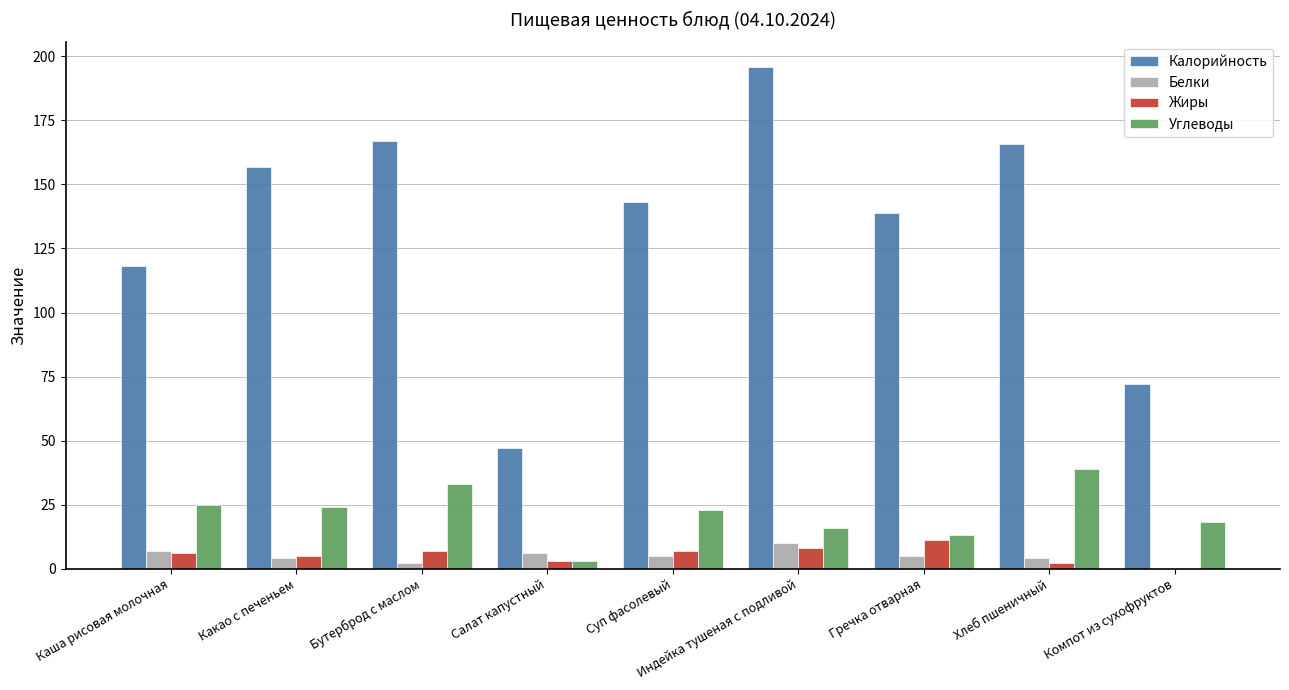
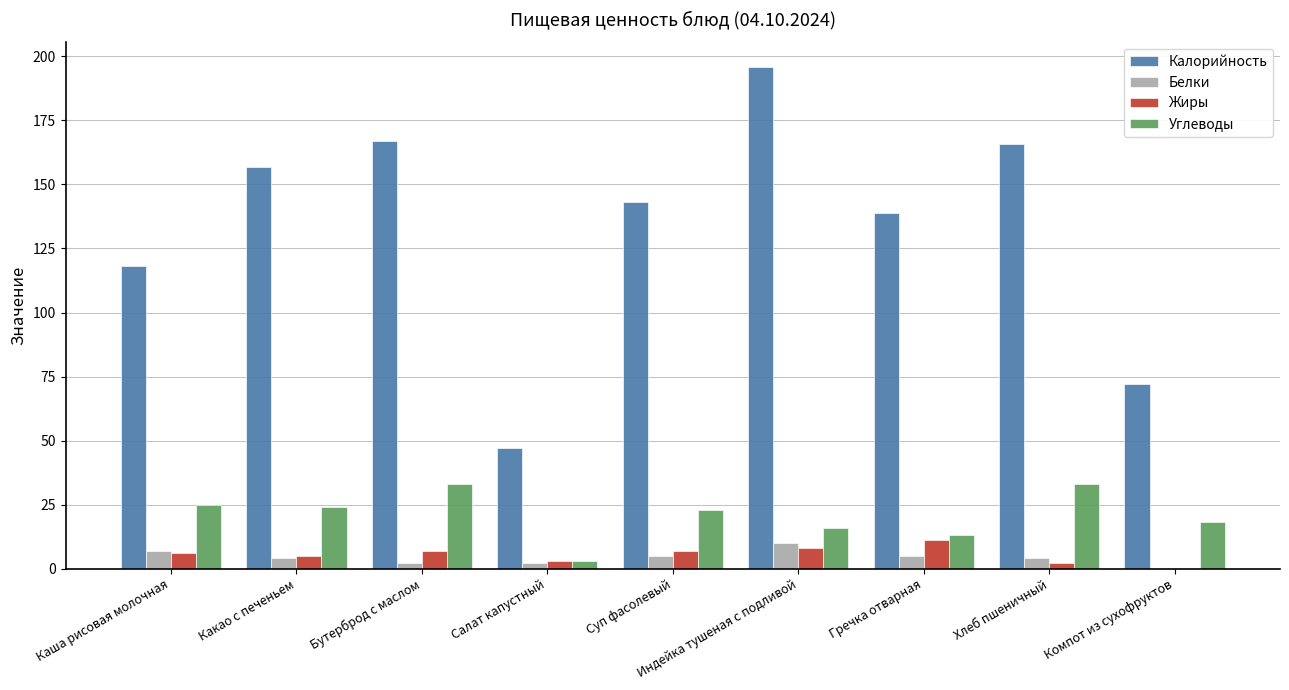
  {
    "Калорийность": {
      "Каша рисовая молочная": 118,
      "Какао с печеньем": 157,
      "Бутерброд с маслом": 167,
      "Салат капустный": 47,
      "Суп фасолевый": 143,
      "Индейка тушеная с подливой": 196,
      "Гречка отварная": 139,
      "Хлеб пшеничный": 166,
      "Компот из сухофруктов": 72
    },
    "Белки": {
      "Каша рисовая молочная": 7,
      "Какао с печеньем": 4,
      "Бутерброд с маслом": 2,
-     "Салат капустный": 6,
+     "Салат капустный": 2,
      "Суп фасолевый": 5,
      "Индейка тушеная с подливой": 10,
      "Гречка отварная": 5,
      "Хлеб пшеничный": 4,
      "Компот из сухофруктов": 0
    },
    "Жиры": {
      "Каша рисовая молочная": 6,
      "Какао с печеньем": 5,
      "Бутерброд с маслом": 7,
      "Салат капустный": 3,
      "Суп фасолевый": 7,
      "Индейка тушеная с подливой": 8,
      "Гречка отварная": 11,
      "Хлеб пшеничный": 2,
      "Компот из сухофруктов": 0
    },
    "Углеводы": {
      "Каша рисовая молочная": 25,
      "Какао с печеньем": 24,
      "Бутерброд с маслом": 33,
      "Салат капустный": 3,
      "Суп фасолевый": 23,
      "Индейка тушеная с подливой": 16,
      "Гречка отварная": 13,
-     "Хлеб пшеничный": 39,
+     "Хлеб пшеничный": 33,
      "Компот из сухофруктов": 18
    }
  }
